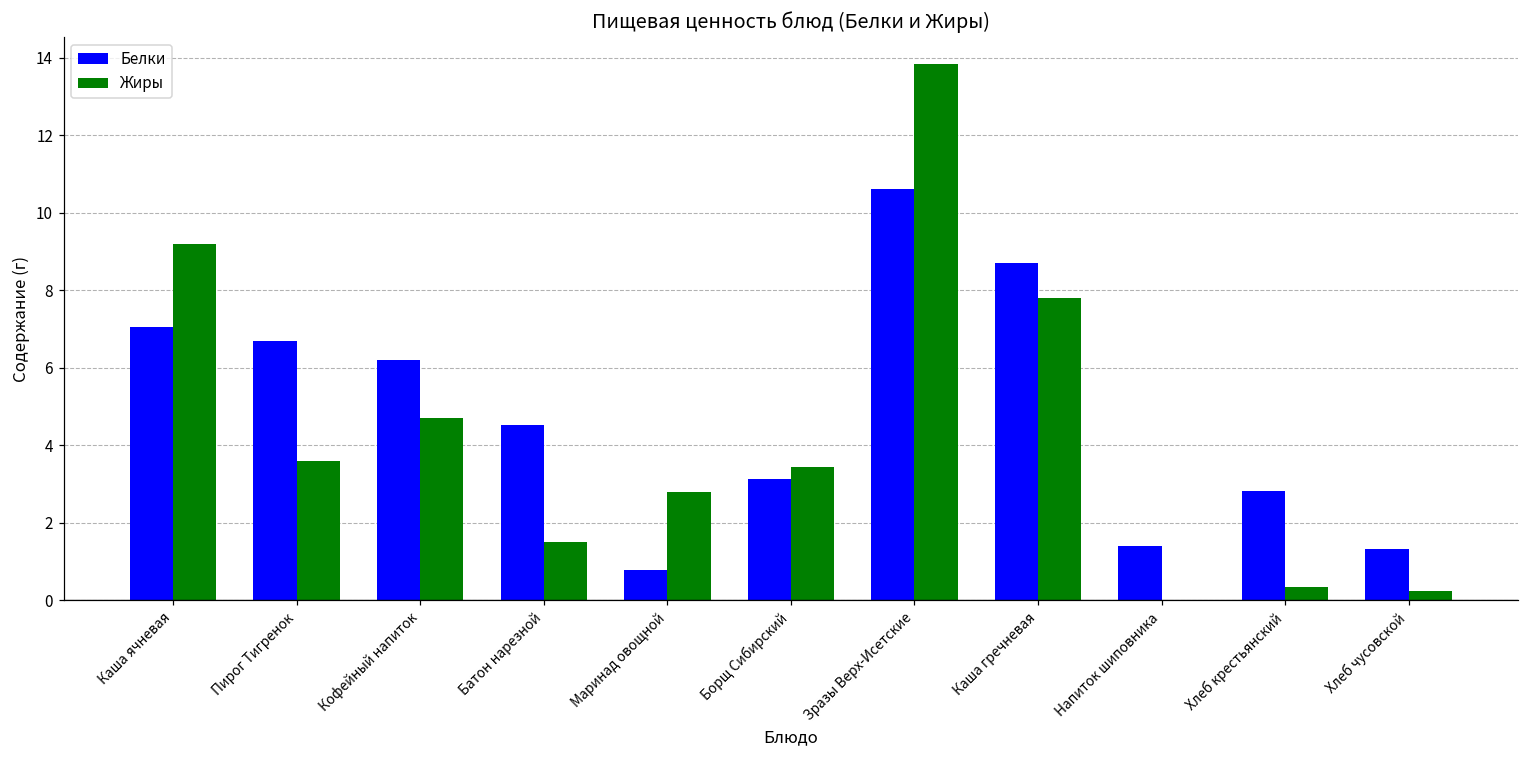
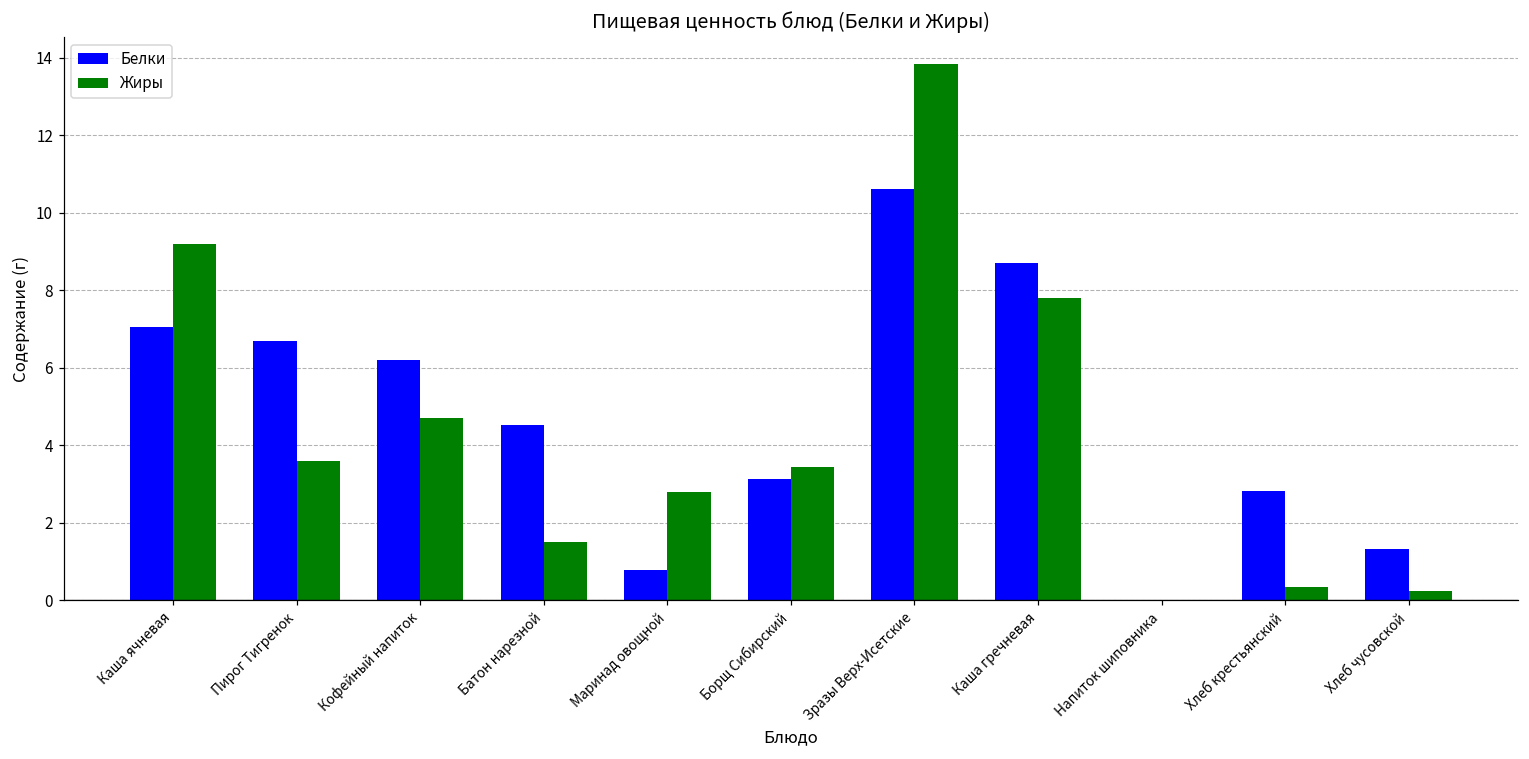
  {
    "Белки": {
      "Каша ячневая": 7.1,
      "Пирог Тигренок": 6.7,
      "Кофейный напиток": 6.2,
      "Батон нарезной": 4.5,
      "Маринад овощной": 0.8,
      "Борщ Сибирский": 3.1,
      "Зразы Верх-Исетские": 10.6,
      "Каша гречневая": 8.7,
-     "Напиток шиповника": 1.4,
+     "Напиток шиповника": 0.0,
      "Хлеб крестьянский": 2.8,
      "Хлеб чусовской": 1.3
    },
    "Жиры": {
      "Каша ячневая": 9.2,
      "Пирог Тигренок": 3.6,
      "Кофейный напиток": 4.7,
      "Батон нарезной": 1.5,
      "Маринад овощной": 2.8,
      "Борщ Сибирский": 3.4,
      "Зразы Верх-Исетские": 13.9,
      "Каша гречневая": 7.8,
      "Напиток шиповника": 0.0,
      "Хлеб крестьянский": 0.4,
      "Хлеб чусовской": 0.2
    }
  }
